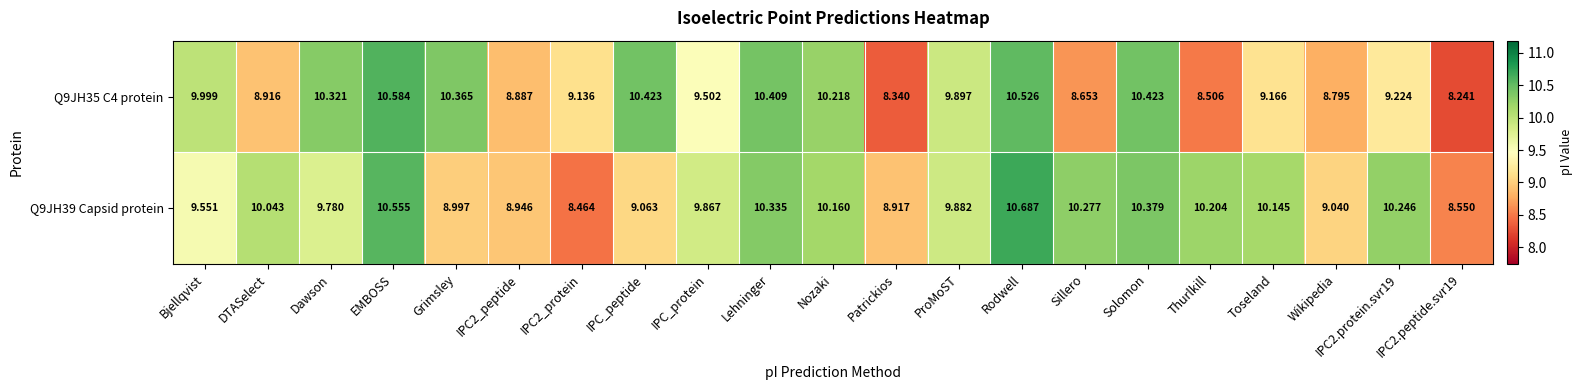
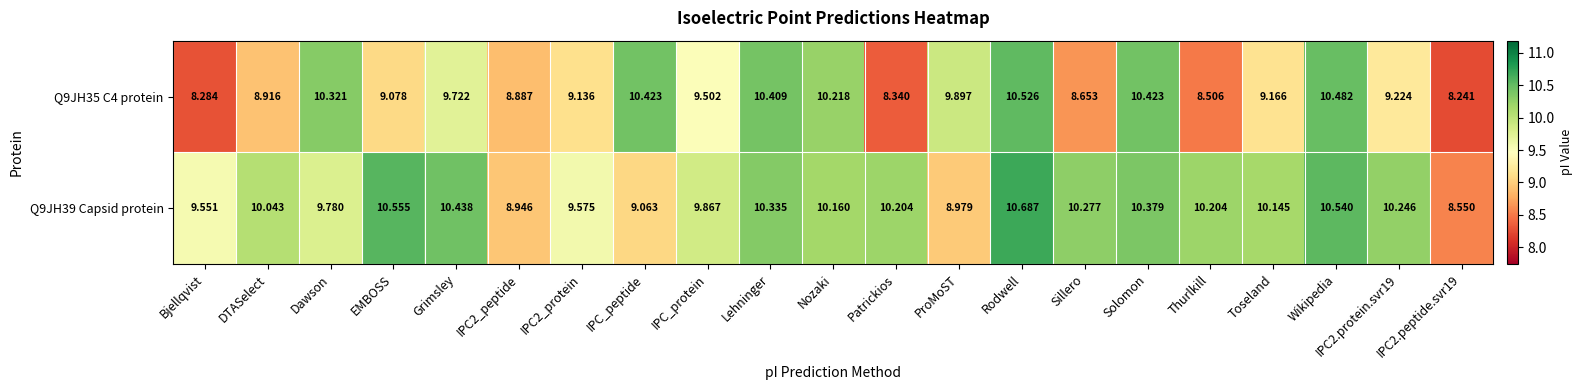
  {
    "Q9JH35 C4 protein": {
-     "Bjellqvist": 9.999,
+     "Bjellqvist": 8.284,
      "DTASelect": 8.916,
      "Dawson": 10.321,
-     "EMBOSS": 10.584,
-     "Grimsley": 10.365,
+     "EMBOSS": 9.078,
+     "Grimsley": 9.722,
      "IPC2_peptide": 8.887,
      "IPC2_protein": 9.136,
      "IPC_peptide": 10.423,
      "IPC_protein": 9.502,
      "Lehninger": 10.409,
      "Nozaki": 10.218,
      "Patrickios": 8.340,
      "ProMoST": 9.897,
      "Rodwell": 10.526,
      "Sillero": 8.653,
      "Solomon": 10.423,
      "Thurlkill": 8.506,
      "Toseland": 9.166,
-     "Wikipedia": 8.795,
+     "Wikipedia": 10.482,
      "IPC2.protein.svr19": 9.224,
      "IPC2.peptide.svr19": 8.241
    },
    "Q9JH39 Capsid protein": {
      "Bjellqvist": 9.551,
      "DTASelect": 10.043,
      "Dawson": 9.780,
      "EMBOSS": 10.555,
-     "Grimsley": 8.997,
+     "Grimsley": 10.438,
      "IPC2_peptide": 8.946,
-     "IPC2_protein": 8.464,
+     "IPC2_protein": 9.575,
      "IPC_peptide": 9.063,
      "IPC_protein": 9.867,
      "Lehninger": 10.335,
      "Nozaki": 10.160,
-     "Patrickios": 8.917,
-     "ProMoST": 9.882,
+     "Patrickios": 10.204,
+     "ProMoST": 8.979,
      "Rodwell": 10.687,
      "Sillero": 10.277,
      "Solomon": 10.379,
      "Thurlkill": 10.204,
      "Toseland": 10.145,
-     "Wikipedia": 9.040,
+     "Wikipedia": 10.540,
      "IPC2.protein.svr19": 10.246,
      "IPC2.peptide.svr19": 8.550
    }
  }
